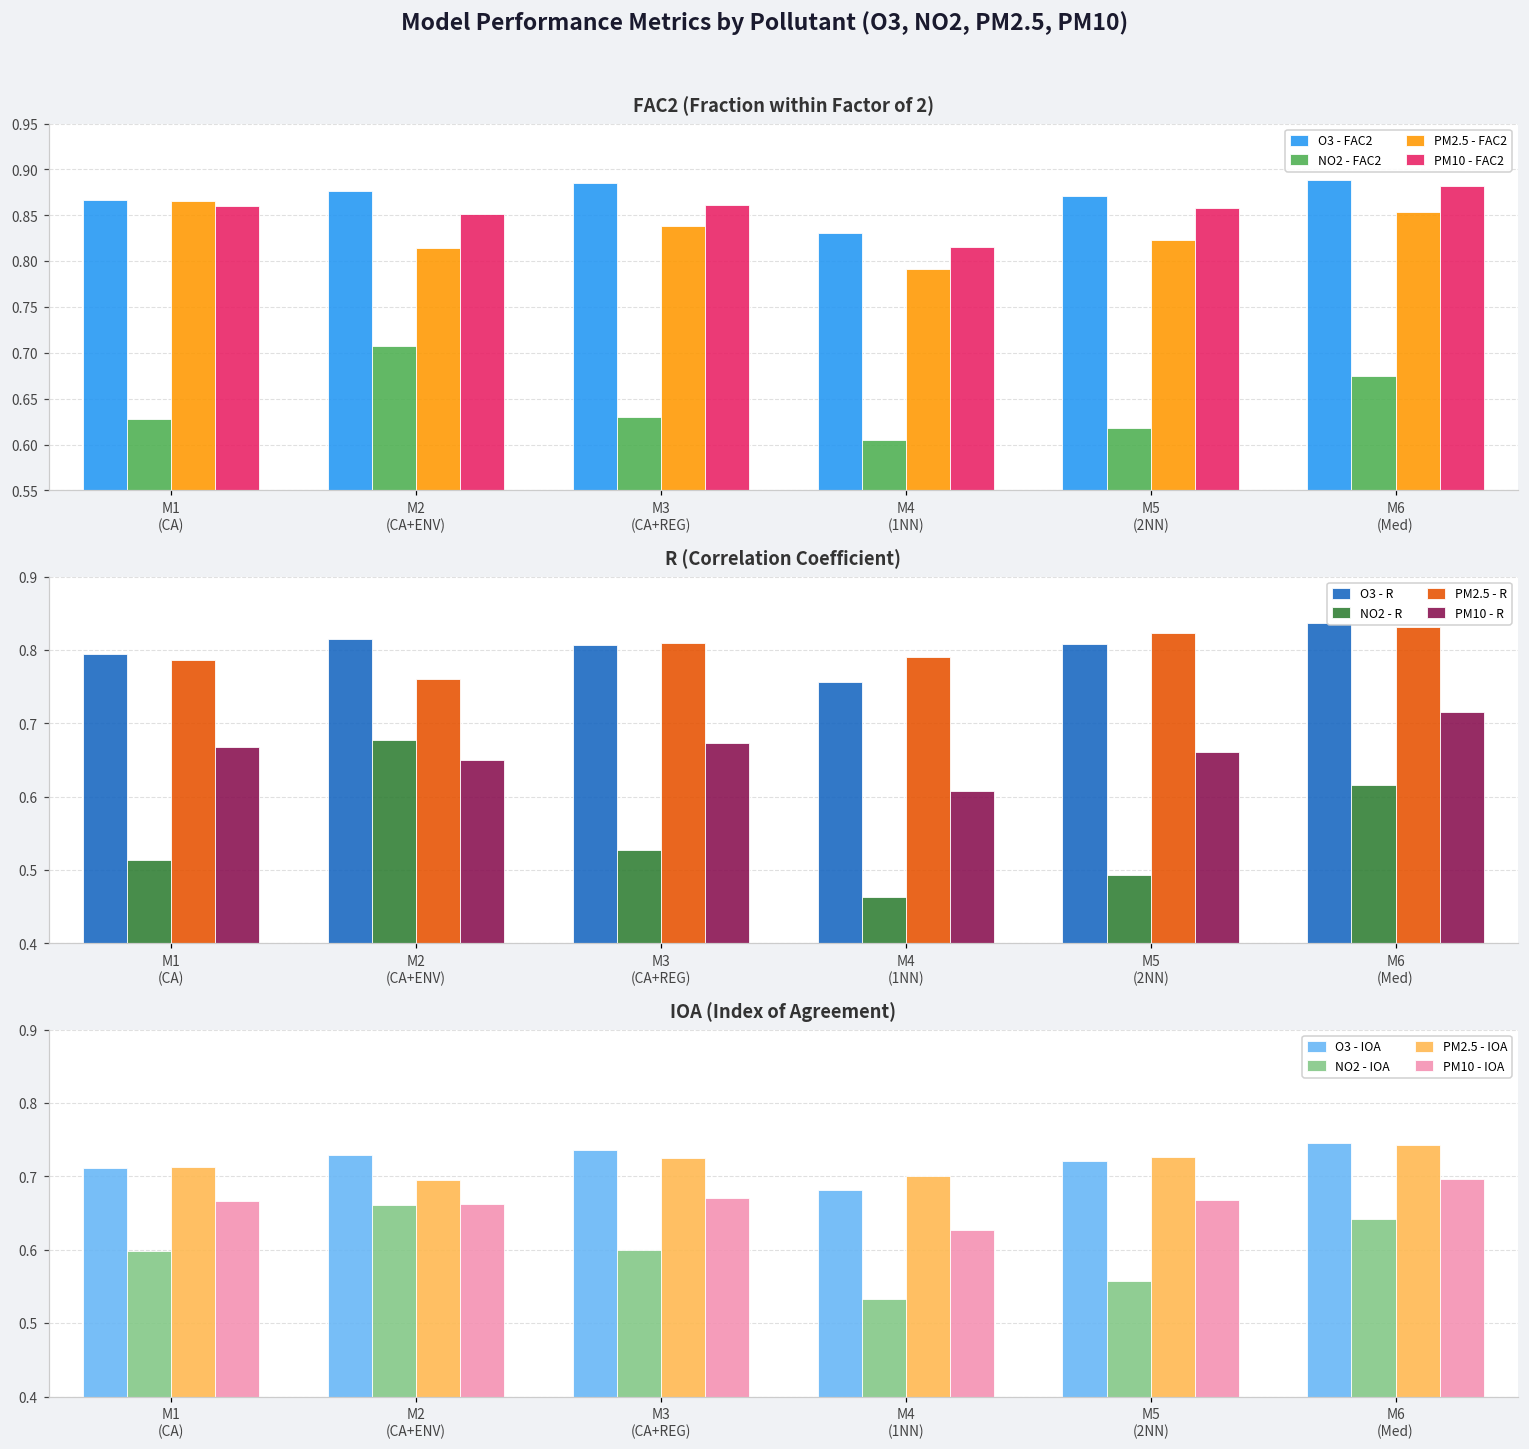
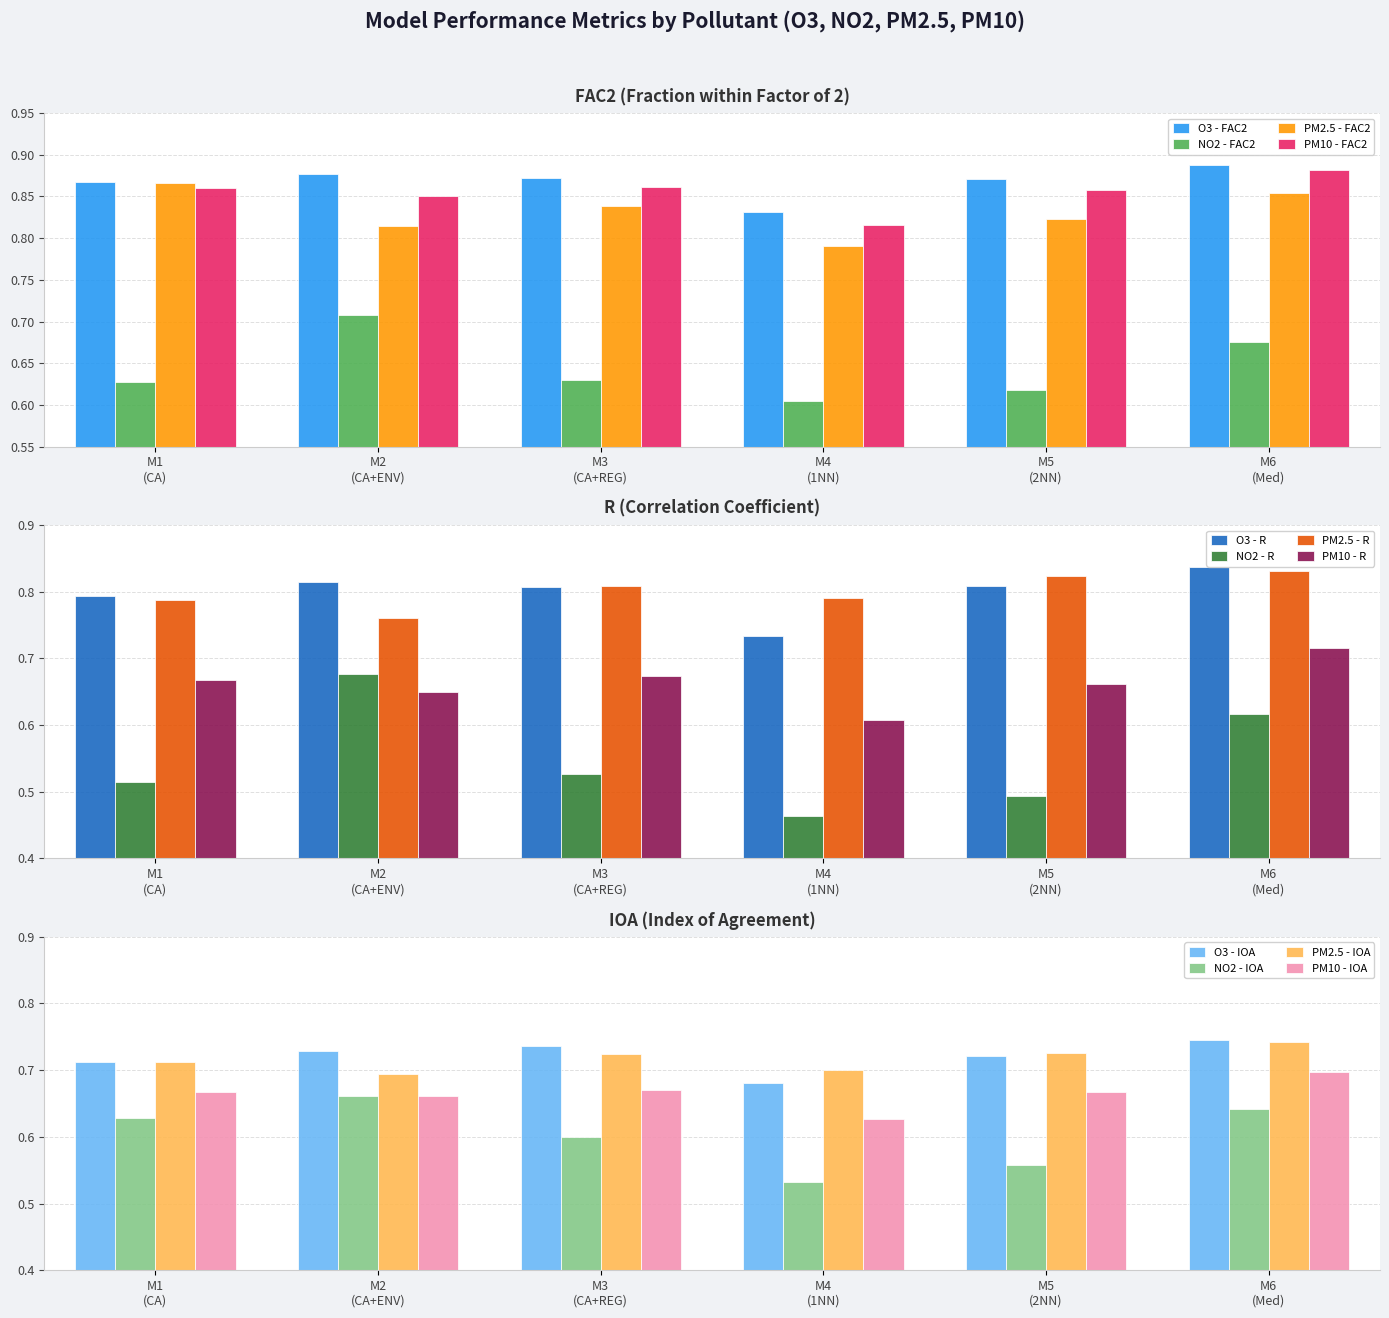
  {
    "FAC2 (Fraction within Factor of 2)": {
      "O3 - FAC2": {
        "M1 (CA)": 0.87,
        "M2 (CA+ENV)": 0.88,
-       "M3 (CA+REG)": 0.89,
+       "M3 (CA+REG)": 0.87,
        "M4 (1NN)": 0.83,
        "M5 (2NN)": 0.87,
        "M6 (Med)": 0.89
      },
      "NO2 - FAC2": {
        "M1 (CA)": 0.63,
        "M2 (CA+ENV)": 0.71,
        "M3 (CA+REG)": 0.63,
        "M4 (1NN)": 0.61,
        "M5 (2NN)": 0.62,
        "M6 (Med)": 0.68
      },
      "PM2.5 - FAC2": {
        "M1 (CA)": 0.87,
        "M2 (CA+ENV)": 0.81,
        "M3 (CA+REG)": 0.84,
        "M4 (1NN)": 0.79,
        "M5 (2NN)": 0.82,
        "M6 (Med)": 0.85
      },
      "PM10 - FAC2": {
        "M1 (CA)": 0.86,
        "M2 (CA+ENV)": 0.85,
        "M3 (CA+REG)": 0.86,
        "M4 (1NN)": 0.82,
        "M5 (2NN)": 0.86,
        "M6 (Med)": 0.88
      }
    },
    "R (Correlation Coefficient)": {
      "O3 - R": {
        "M1 (CA)": 0.79,
        "M2 (CA+ENV)": 0.82,
        "M3 (CA+REG)": 0.81,
-       "M4 (1NN)": 0.76,
+       "M4 (1NN)": 0.73,
        "M5 (2NN)": 0.81,
        "M6 (Med)": 0.84
      },
      "NO2 - R": {
        "M1 (CA)": 0.51,
        "M2 (CA+ENV)": 0.68,
        "M3 (CA+REG)": 0.53,
        "M4 (1NN)": 0.46,
        "M5 (2NN)": 0.49,
        "M6 (Med)": 0.62
      },
      "PM2.5 - R": {
        "M1 (CA)": 0.79,
        "M2 (CA+ENV)": 0.76,
        "M3 (CA+REG)": 0.81,
        "M4 (1NN)": 0.79,
        "M5 (2NN)": 0.82,
        "M6 (Med)": 0.83
      },
      "PM10 - R": {
        "M1 (CA)": 0.67,
        "M2 (CA+ENV)": 0.65,
        "M3 (CA+REG)": 0.67,
        "M4 (1NN)": 0.61,
        "M5 (2NN)": 0.66,
        "M6 (Med)": 0.72
      }
    },
    "IOA (Index of Agreement)": {
      "O3 - IOA": {
        "M1 (CA)": 0.71,
        "M2 (CA+ENV)": 0.73,
        "M3 (CA+REG)": 0.74,
        "M4 (1NN)": 0.68,
        "M5 (2NN)": 0.72,
        "M6 (Med)": 0.75
      },
      "NO2 - IOA": {
-       "M1 (CA)": 0.60,
+       "M1 (CA)": 0.63,
        "M2 (CA+ENV)": 0.66,
        "M3 (CA+REG)": 0.60,
        "M4 (1NN)": 0.53,
        "M5 (2NN)": 0.56,
        "M6 (Med)": 0.64
      },
      "PM2.5 - IOA": {
        "M1 (CA)": 0.71,
        "M2 (CA+ENV)": 0.70,
        "M3 (CA+REG)": 0.73,
        "M4 (1NN)": 0.70,
        "M5 (2NN)": 0.73,
        "M6 (Med)": 0.74
      },
      "PM10 - IOA": {
        "M1 (CA)": 0.67,
        "M2 (CA+ENV)": 0.66,
        "M3 (CA+REG)": 0.67,
        "M4 (1NN)": 0.63,
        "M5 (2NN)": 0.67,
        "M6 (Med)": 0.70
      }
    }
  }
